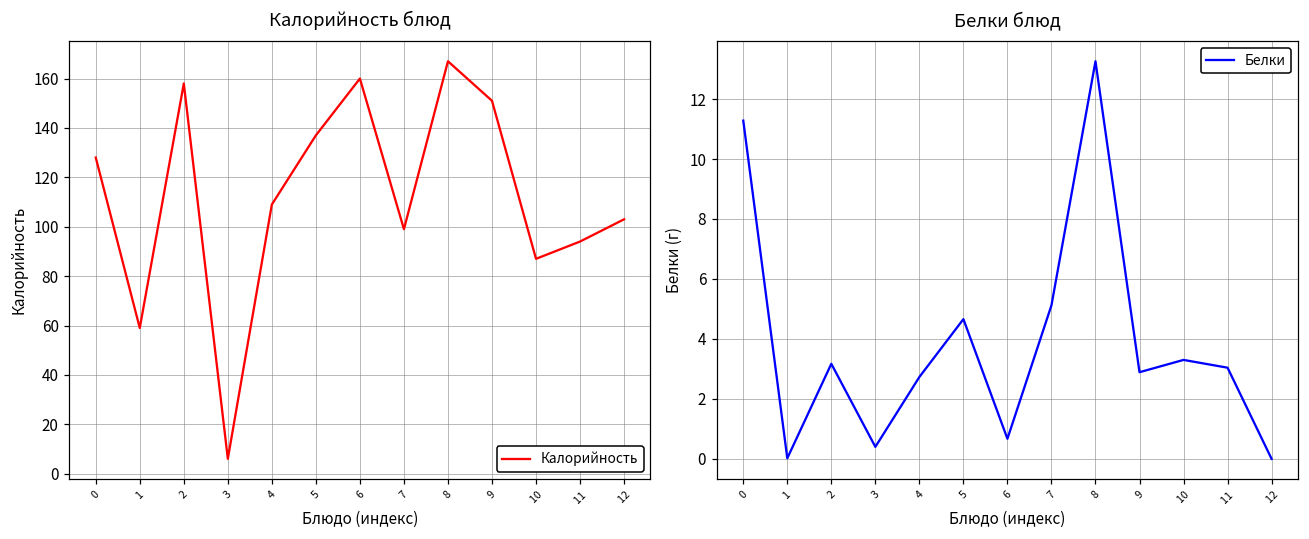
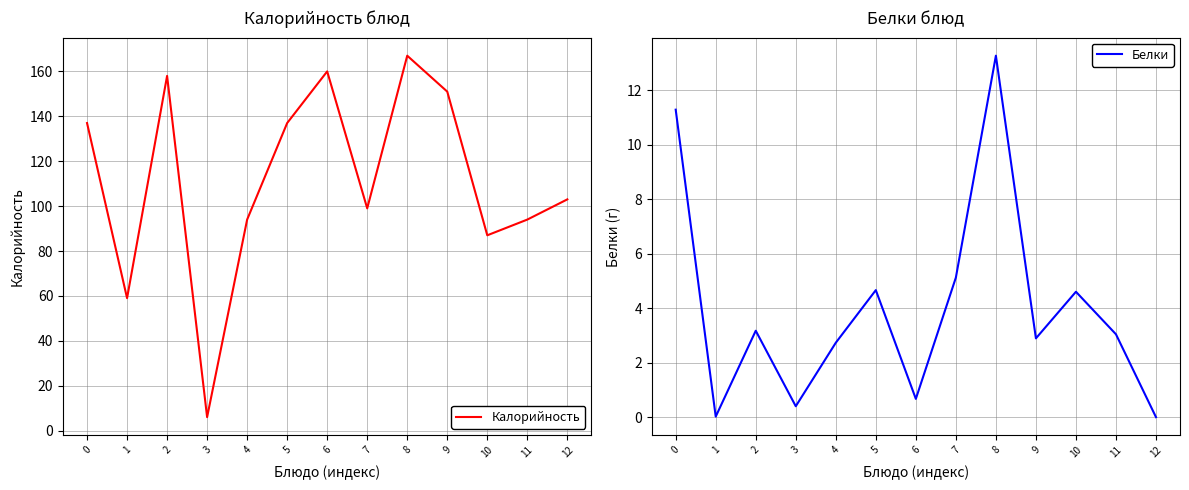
  {
    "Калорийность блюд": {
-     "0": 128,
+     "0": 137,
      "1": 59,
      "2": 158,
      "3": 6,
-     "4": 109,
+     "4": 94,
      "5": 137,
      "6": 160,
      "7": 99,
      "8": 167,
      "9": 151,
      "10": 87,
      "11": 94,
      "12": 103
    },
    "Белки блюд": {
      "0": 11.3,
      "1": 0.0,
      "2": 3.2,
      "3": 0.4,
      "4": 2.7,
      "5": 4.7,
      "6": 0.7,
      "7": 5.1,
      "8": 13.3,
      "9": 2.9,
-     "10": 3.3,
+     "10": 4.6,
      "11": 3.0,
      "12": 0.0
    }
  }
